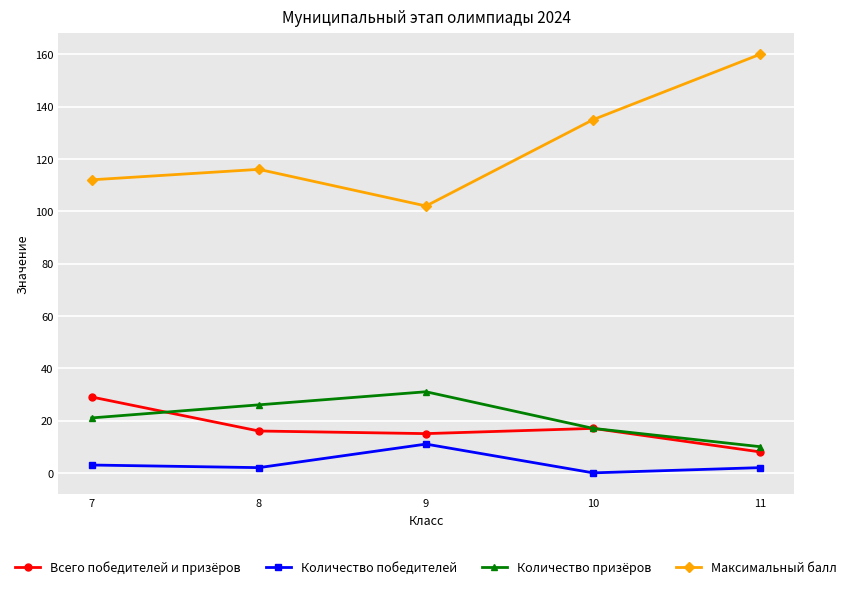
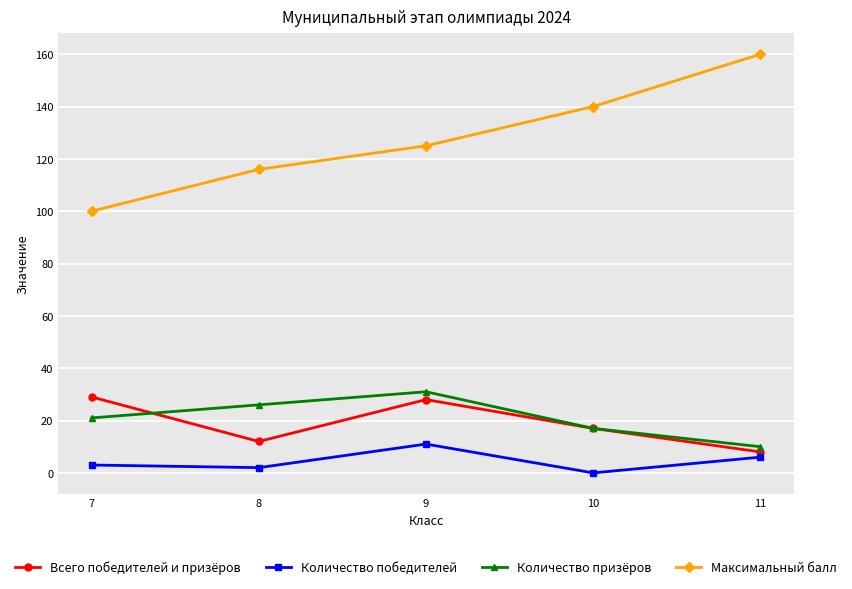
  {
    "Всего победителей и призёров": {
      "7": 29,
-     "8": 16,
-     "9": 15,
+     "8": 12,
+     "9": 28,
      "11": 8
    },
    "Количество победителей": {
      "7": 3,
      "8": 2,
      "9": 11,
      "10": 0,
-     "11": 2
+     "11": 6
    },
    "Количество призёров": {
      "7": 21,
      "8": 26,
      "9": 31,
      "11": 10
    },
    "Максимальный балл": {
-     "7": 112,
+     "7": 100,
      "8": 116,
-     "9": 102,
-     "10": 135,
+     "9": 125,
+     "10": 140,
      "11": 160
    }
  }
